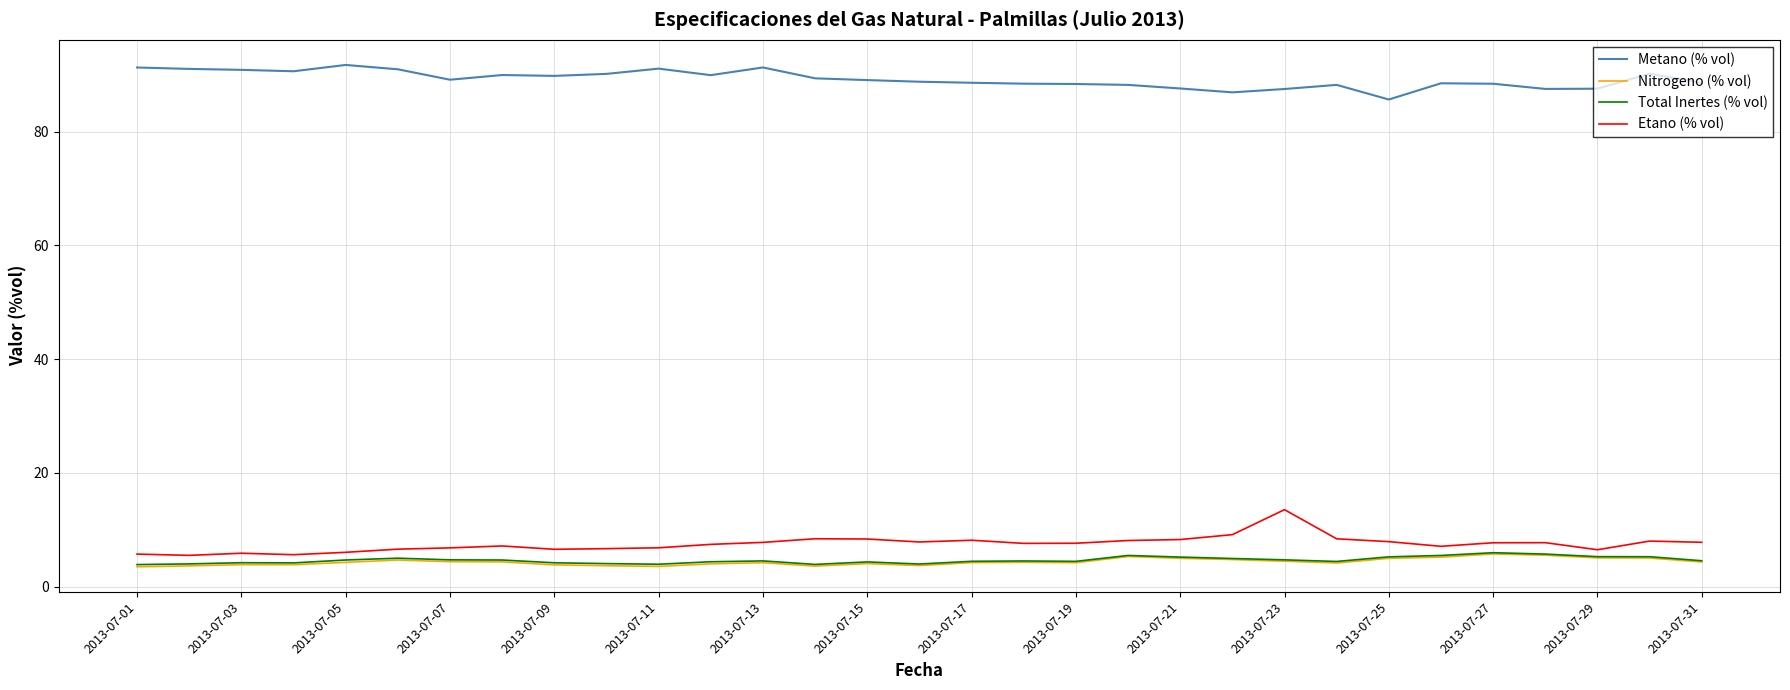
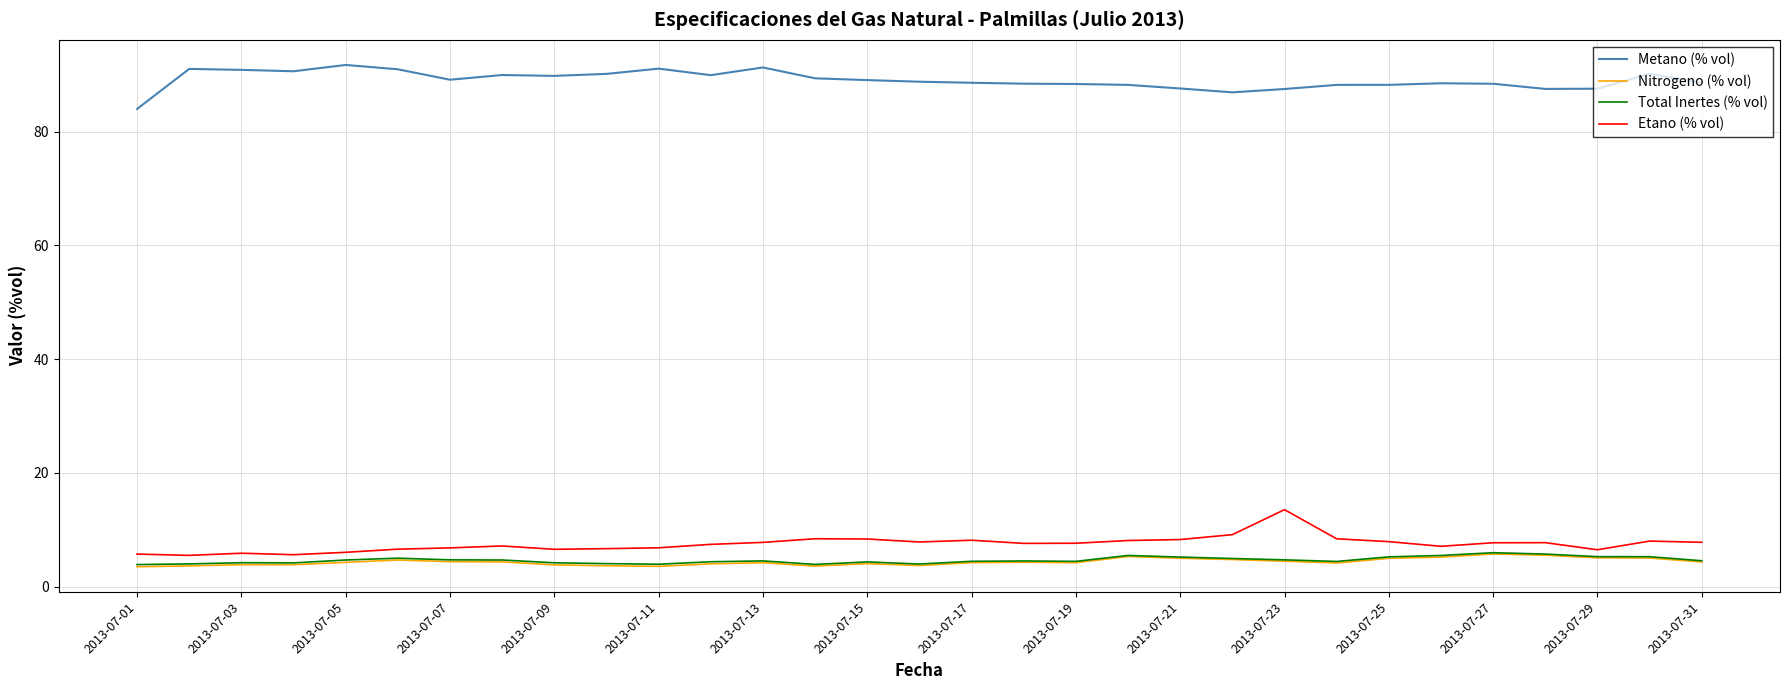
  {
    "Metano (% vol)": {
-     "2013-07-01": 91,
+     "2013-07-01": 84,
      "2013-07-03": 91,
      "2013-07-05": 92,
      "2013-07-07": 89,
      "2013-07-09": 90,
      "2013-07-11": 91,
      "2013-07-13": 91,
      "2013-07-15": 89,
      "2013-07-17": 89,
      "2013-07-19": 88,
      "2013-07-21": 88,
      "2013-07-23": 87,
-     "2013-07-25": 86,
+     "2013-07-25": 88,
      "2013-07-27": 88
    },
    "Etano (% vol)": {
      "2013-07-01": 6,
      "2013-07-03": 6,
      "2013-07-05": 6,
      "2013-07-07": 7,
      "2013-07-09": 7,
      "2013-07-11": 7,
      "2013-07-13": 8,
      "2013-07-15": 8,
      "2013-07-17": 8,
      "2013-07-19": 8,
      "2013-07-21": 8,
      "2013-07-23": 14,
      "2013-07-25": 8,
      "2013-07-27": 8,
      "2013-07-29": 7,
      "2013-07-31": 8
    }
  }
